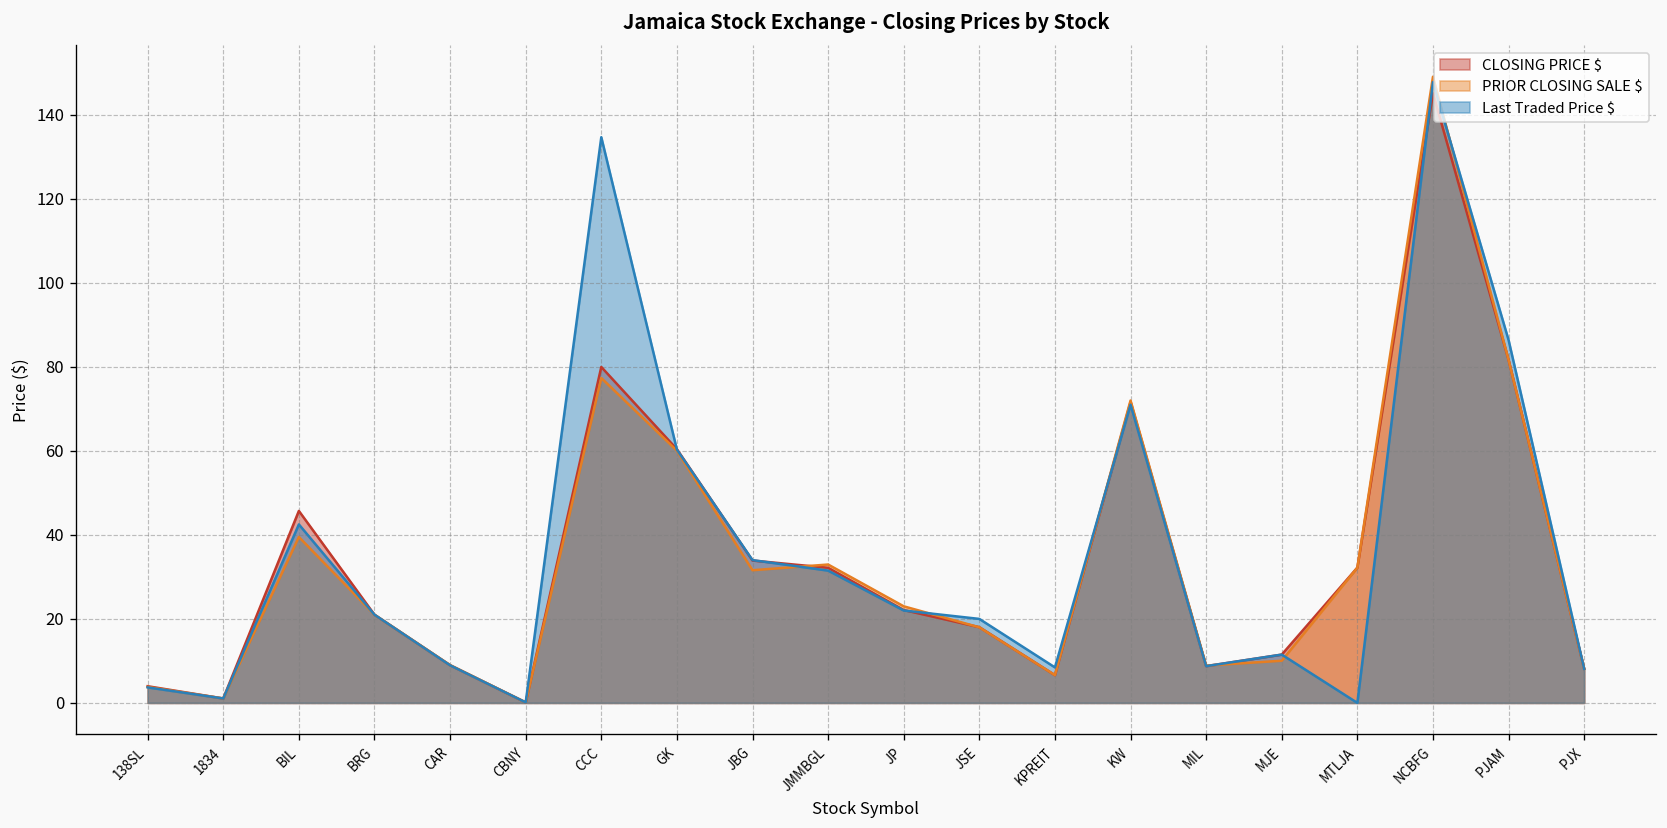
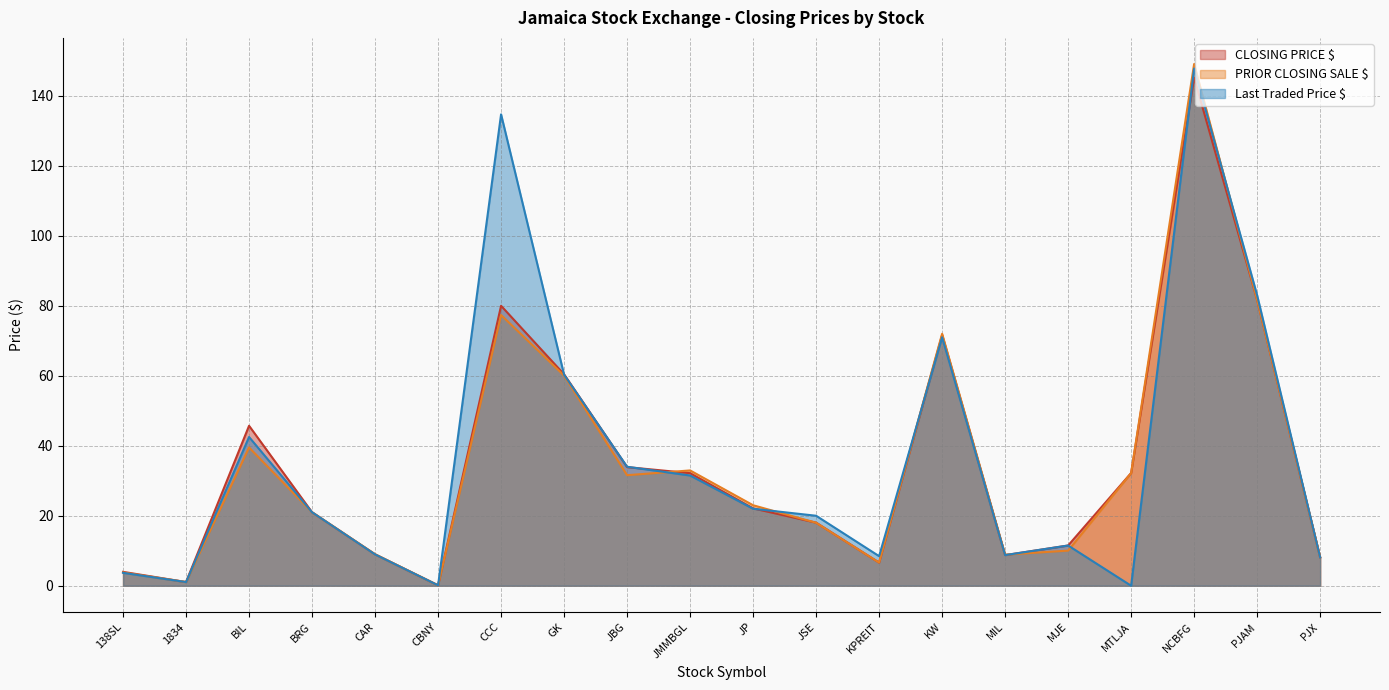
  {
    "Last Traded Price $": {
      "BIL": 43,
      "CCC": 135,
      "JSE": 20,
      "KPREIT": 8,
      "MTLJA": 0,
      "NCBFG": 148,
-     "PJAM": 86
+     "PJAM": 83
    }
  }
